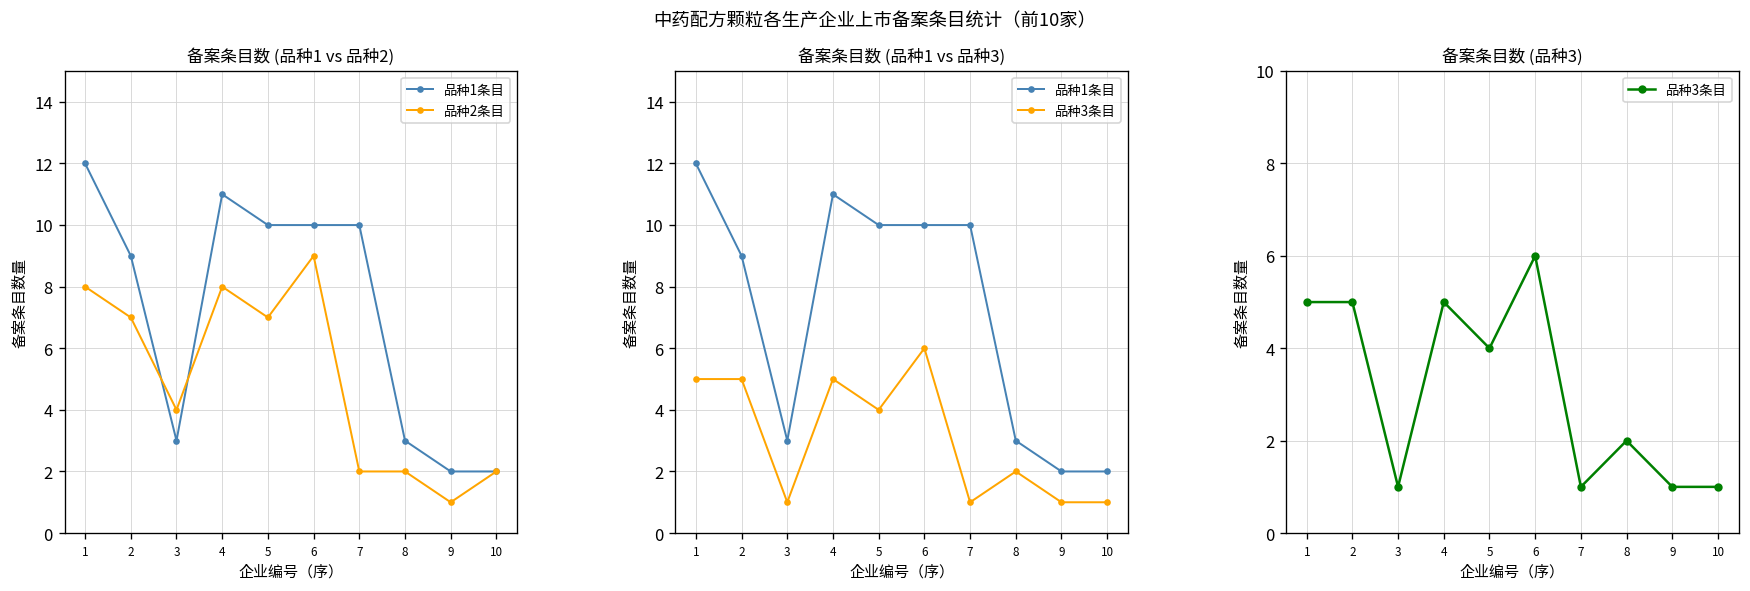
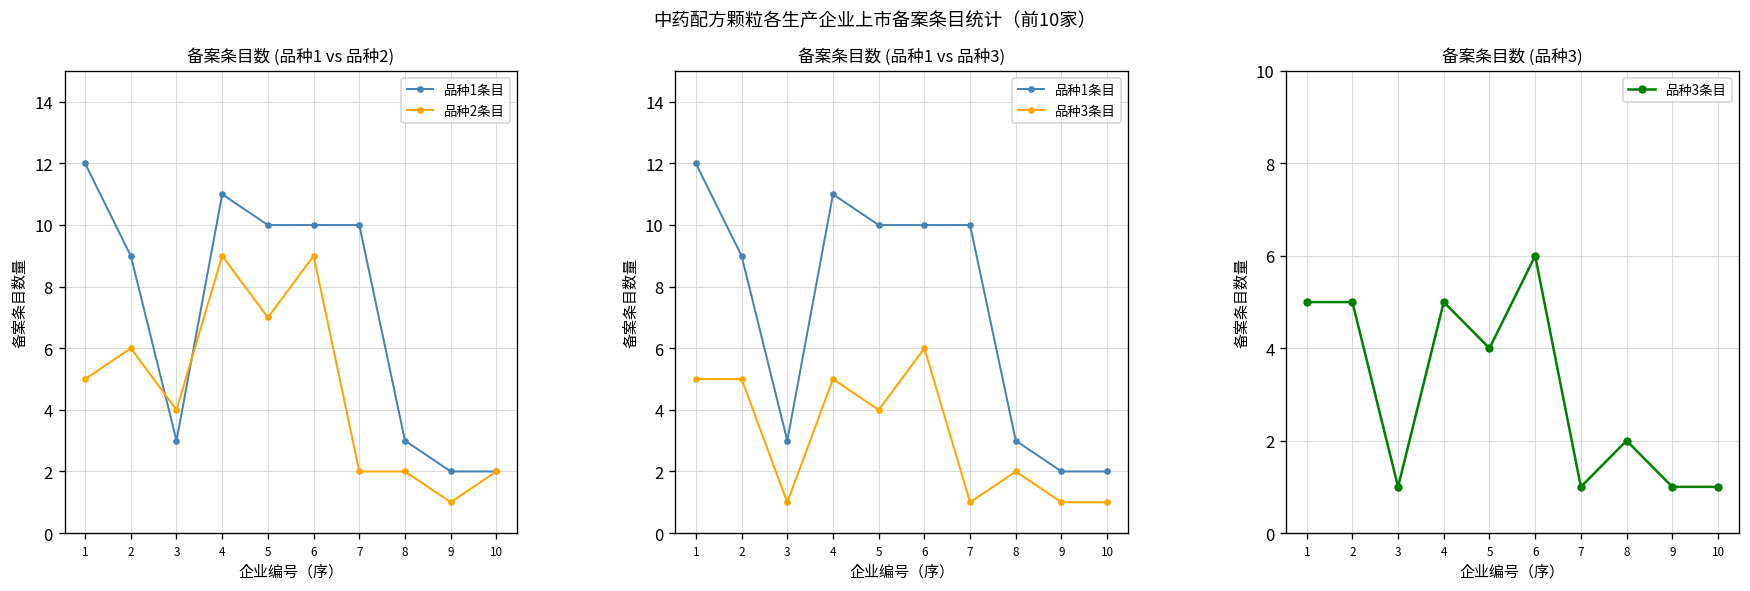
  {
    "备案条目数 (品种1 vs 品种2)": {
      "品种1条目": {
        "1": 12,
        "2": 9,
        "3": 3,
        "4": 11,
        "5": 10,
        "6": 10,
        "7": 10,
        "8": 3,
        "9": 2
      },
      "品种2条目": {
-       "1": 8,
-       "2": 7,
+       "1": 5,
+       "2": 6,
        "3": 4,
-       "4": 8,
+       "4": 9,
        "5": 7,
        "6": 9,
        "7": 2,
        "8": 2,
        "9": 1
      }
    },
    "备案条目数 (品种1 vs 品种3)": {
      "品种1条目": {
        "1": 12.0,
        "2": 9.0,
        "3": 3.0,
        "4": 11.0,
        "5": 10.0,
        "6": 10.0,
        "7": 10.0,
        "8": 3.0,
        "9": 2.0,
        "10": 2.0
      }
    },
    "备案条目数 (品种3)": {
      "1": 5.0,
      "2": 5.0,
      "3": 1.0,
      "4": 5.0,
      "5": 4.0,
      "6": 6.0,
      "7": 1.0,
      "8": 2.0,
      "9": 1.0,
      "10": 1.0
    }
  }
